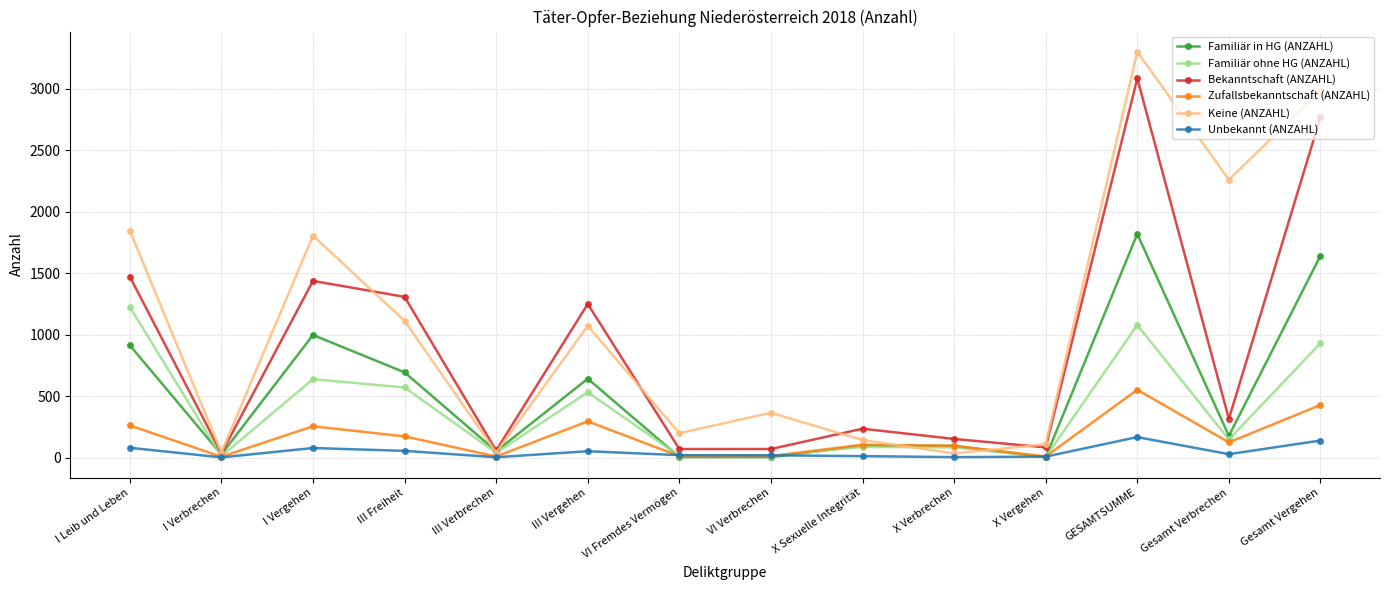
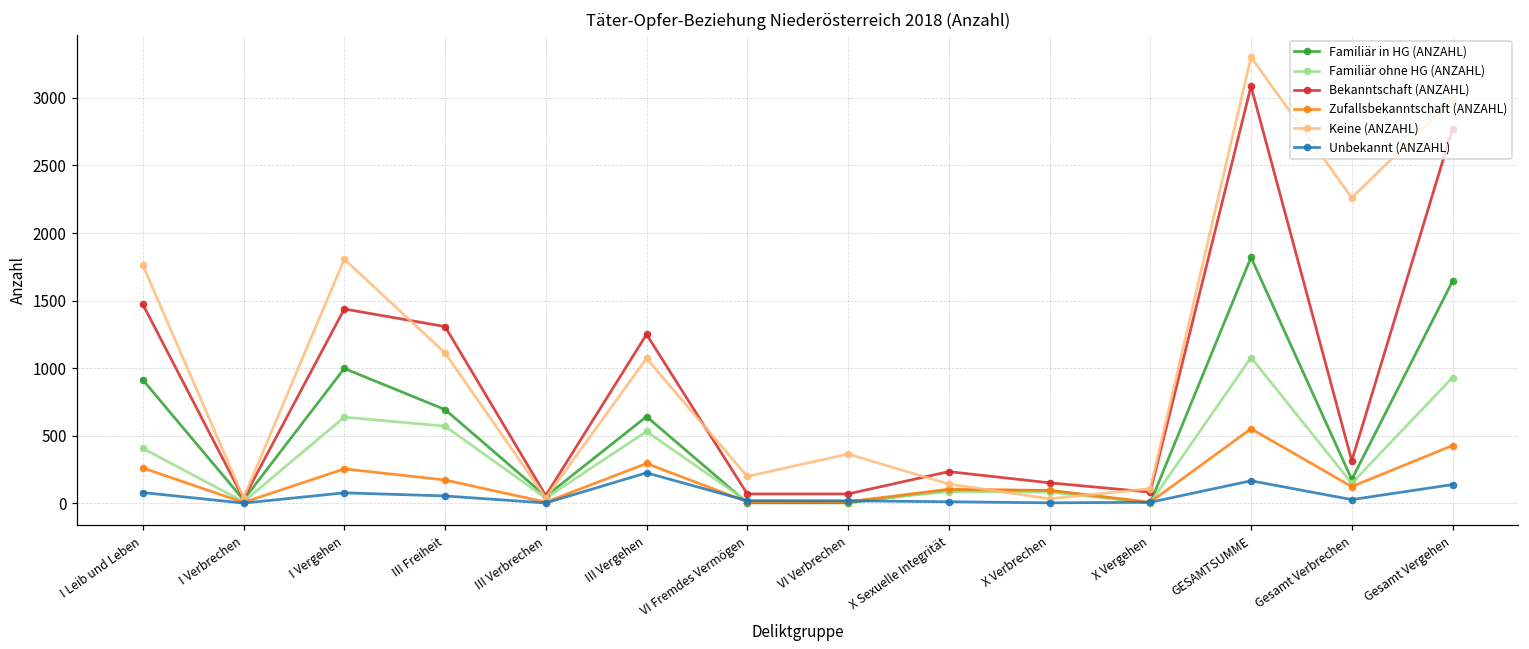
  {
    "Familiär in HG (ANZAHL)": {
      "I Leib und Leben": 910,
      "I Vergehen": 1000,
      "III Freiheit": 690,
      "III Vergehen": 640,
      "GESAMTSUMME": 1820,
      "Gesamt Verbrechen": 180,
      "Gesamt Vergehen": 1640
    },
    "Familiär ohne HG (ANZAHL)": {
-     "I Leib und Leben": 1230,
+     "I Leib und Leben": 410,
      "I Vergehen": 640,
      "III Freiheit": 570,
      "III Vergehen": 530,
      "GESAMTSUMME": 1080,
      "Gesamt Verbrechen": 150,
      "Gesamt Vergehen": 930
    },
    "Bekanntschaft (ANZAHL)": {
      "I Leib und Leben": 1470,
      "I Vergehen": 1440,
      "III Freiheit": 1310,
      "III Vergehen": 1250,
      "VI Fremdes Vermögen": 70,
      "VI Verbrechen": 70,
      "X Sexuelle Integrität": 240,
      "X Verbrechen": 150,
      "X Vergehen": 80,
      "GESAMTSUMME": 3090,
      "Gesamt Verbrechen": 320
    },
    "Zufallsbekanntschaft (ANZAHL)": {
      "I Leib und Leben": 260,
      "I Vergehen": 260,
      "III Freiheit": 170,
      "III Vergehen": 300,
      "GESAMTSUMME": 550,
      "Gesamt Verbrechen": 120,
      "Gesamt Vergehen": 430
    },
    "Keine (ANZAHL)": {
-     "I Leib und Leben": 1850,
+     "I Leib und Leben": 1760,
      "I Vergehen": 1810,
      "III Freiheit": 1110,
      "III Vergehen": 1070,
      "VI Fremdes Vermögen": 200,
      "VI Verbrechen": 370,
      "X Sexuelle Integrität": 140,
      "X Verbrechen": 30,
      "X Vergehen": 110,
      "GESAMTSUMME": 3300,
      "Gesamt Verbrechen": 2260
    },
    "Unbekannt (ANZAHL)": {
      "I Leib und Leben": 80,
      "I Vergehen": 80,
      "III Freiheit": 60,
-     "III Vergehen": 50,
+     "III Vergehen": 230,
      "X Sexuelle Integrität": 10,
      "X Verbrechen": 0,
      "GESAMTSUMME": 170,
      "Gesamt Verbrechen": 30,
      "Gesamt Vergehen": 140
    }
  }
